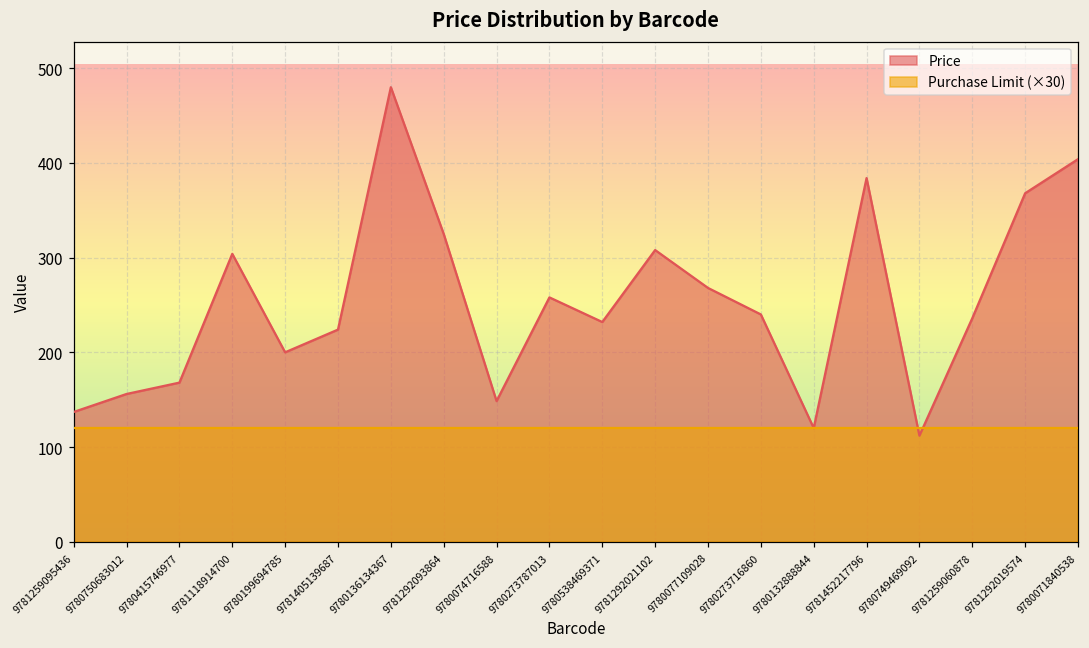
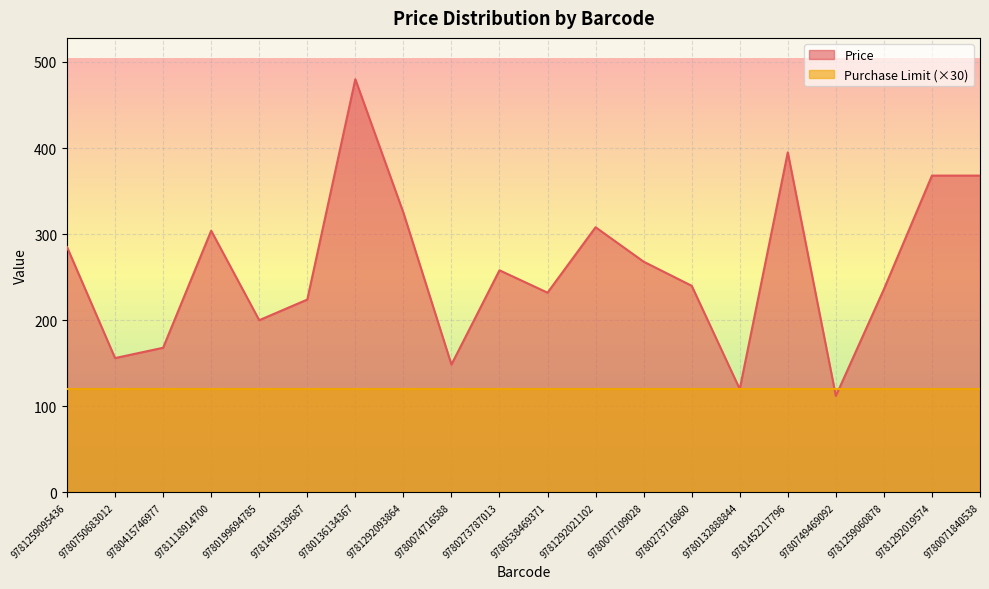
  {
    "Price": {
-     "9781259095436": 140,
+     "9781259095436": 290,
      "9780750683012": 160,
      "9780415746977": 170,
      "9781118914700": 300,
      "9780199694785": 200,
      "9781405139687": 220,
      "9780136134367": 480,
      "9781292093864": 330,
      "9780074716588": 150,
      "9780273787013": 260,
      "9780538469371": 230,
      "9781292021102": 310,
      "9780077109028": 270,
      "9780273716860": 240,
-     "9781452217796": 380,
+     "9781452217796": 400,
      "9780749469092": 110,
      "9781259060878": 240,
      "9781292019574": 370,
-     "9780071840538": 400
+     "9780071840538": 370
    },
    "Purchase Limit (×30)": {
      "9781259095436": 120,
      "9780750683012": 120,
      "9780415746977": 120,
      "9781118914700": 120,
      "9780199694785": 120,
      "9781405139687": 120,
      "9780136134367": 120,
      "9781292093864": 120,
      "9780074716588": 120,
      "9780273787013": 120,
      "9780538469371": 120,
      "9781292021102": 120,
      "9780077109028": 120,
      "9780273716860": 120,
      "9781452217796": 120,
      "9780749469092": 120,
      "9781259060878": 120,
      "9781292019574": 120,
      "9780071840538": 120
    }
  }
